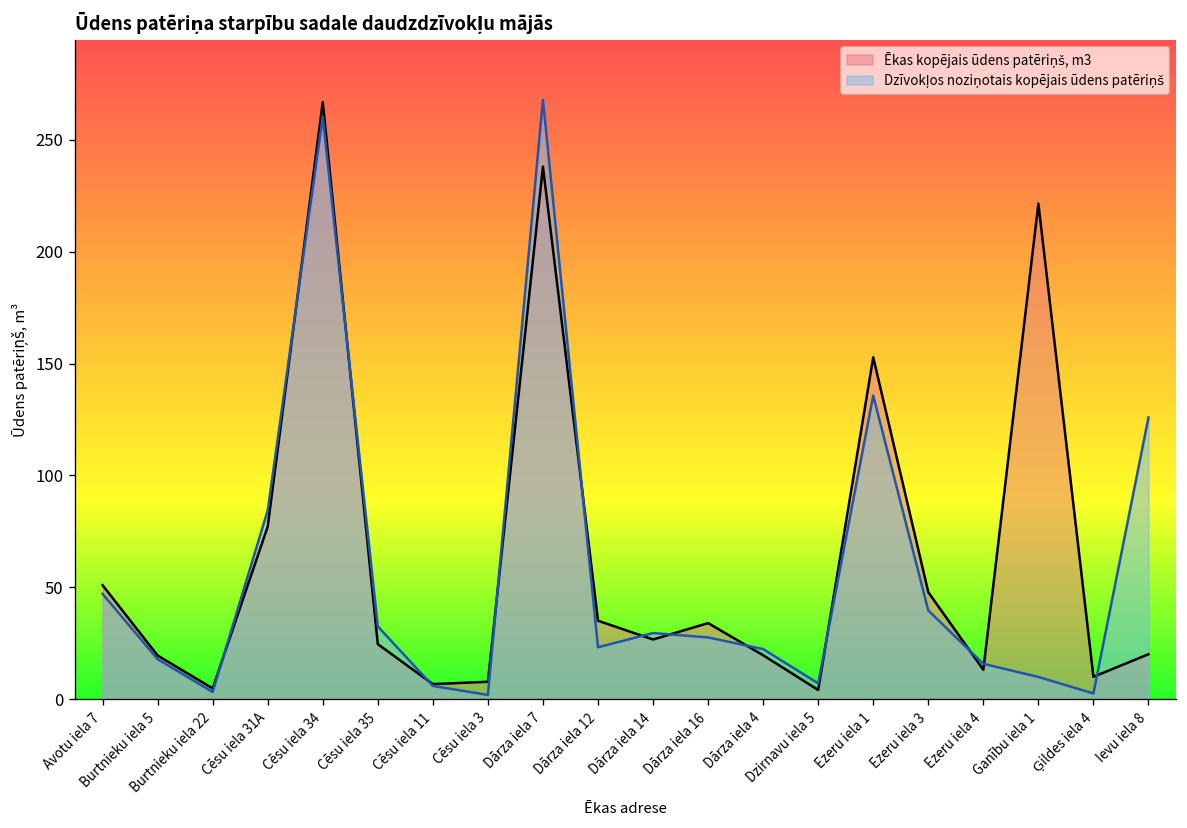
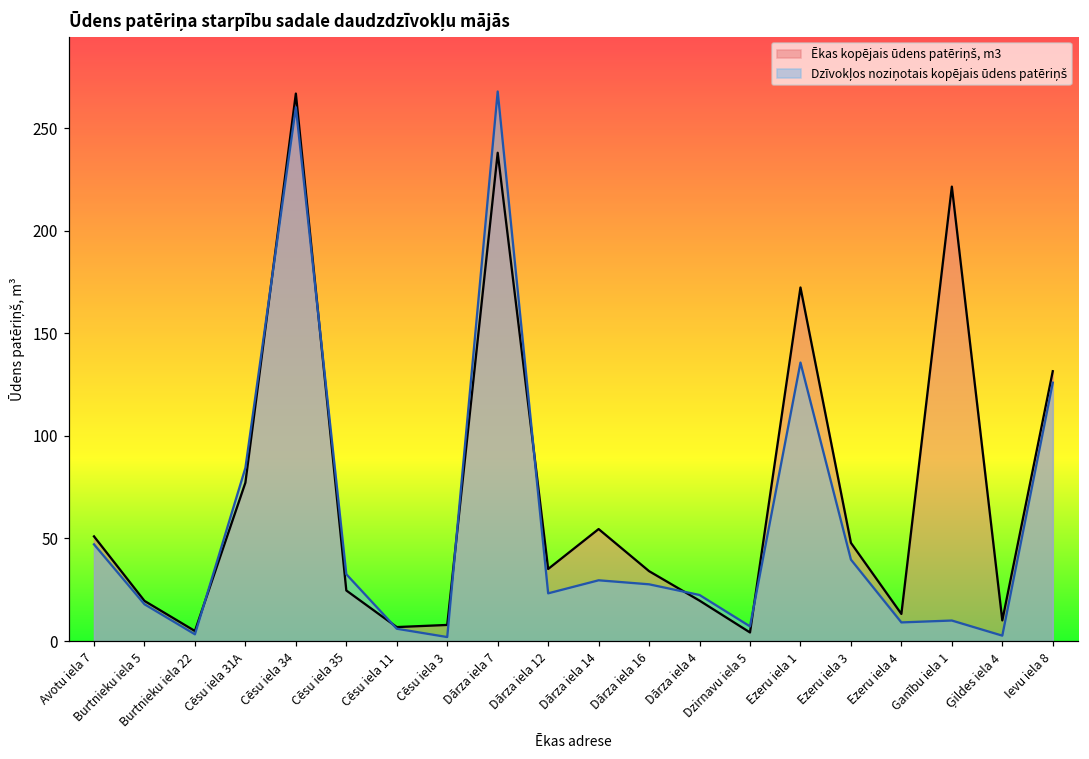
  {
    "Ēkas kopējais ūdens patēriņš, m3": {
      "Avotu iela 7": 51,
      "Burtnieku iela 5": 20,
      "Burtnieku iela 22": 5,
      "Cēsu iela 31A": 77,
      "Cēsu iela 34": 267,
      "Cēsu iela 35": 25,
      "Cēsu iela 3": 8,
      "Dārza iela 7": 238,
      "Dārza iela 12": 35,
-     "Dārza iela 14": 27,
+     "Dārza iela 14": 55,
      "Dārza iela 16": 34,
      "Dārza iela 4": 20,
      "Dzirnavu iela 5": 4,
-     "Ezeru iela 1": 153,
+     "Ezeru iela 1": 172,
      "Ezeru iela 3": 48,
      "Ezeru iela 4": 13,
      "Ganību iela 1": 221,
      "Ģildes iela 4": 10,
-     "Ievu iela 8": 20
+     "Ievu iela 8": 131
    },
    "Dzīvokļos noziņotais kopējais ūdens patēriņš": {
      "Avotu iela 7": 47,
      "Burtnieku iela 5": 18,
      "Burtnieku iela 22": 3,
      "Cēsu iela 31A": 84,
      "Cēsu iela 34": 260,
      "Cēsu iela 35": 33,
      "Cēsu iela 3": 2,
      "Dārza iela 7": 268,
      "Dārza iela 12": 23,
      "Dārza iela 14": 30,
      "Dārza iela 16": 28,
      "Dārza iela 4": 22,
      "Dzirnavu iela 5": 7,
      "Ezeru iela 1": 136,
      "Ezeru iela 3": 40,
-     "Ezeru iela 4": 16,
+     "Ezeru iela 4": 9,
      "Ganību iela 1": 10,
      "Ģildes iela 4": 3,
      "Ievu iela 8": 126
    }
  }
